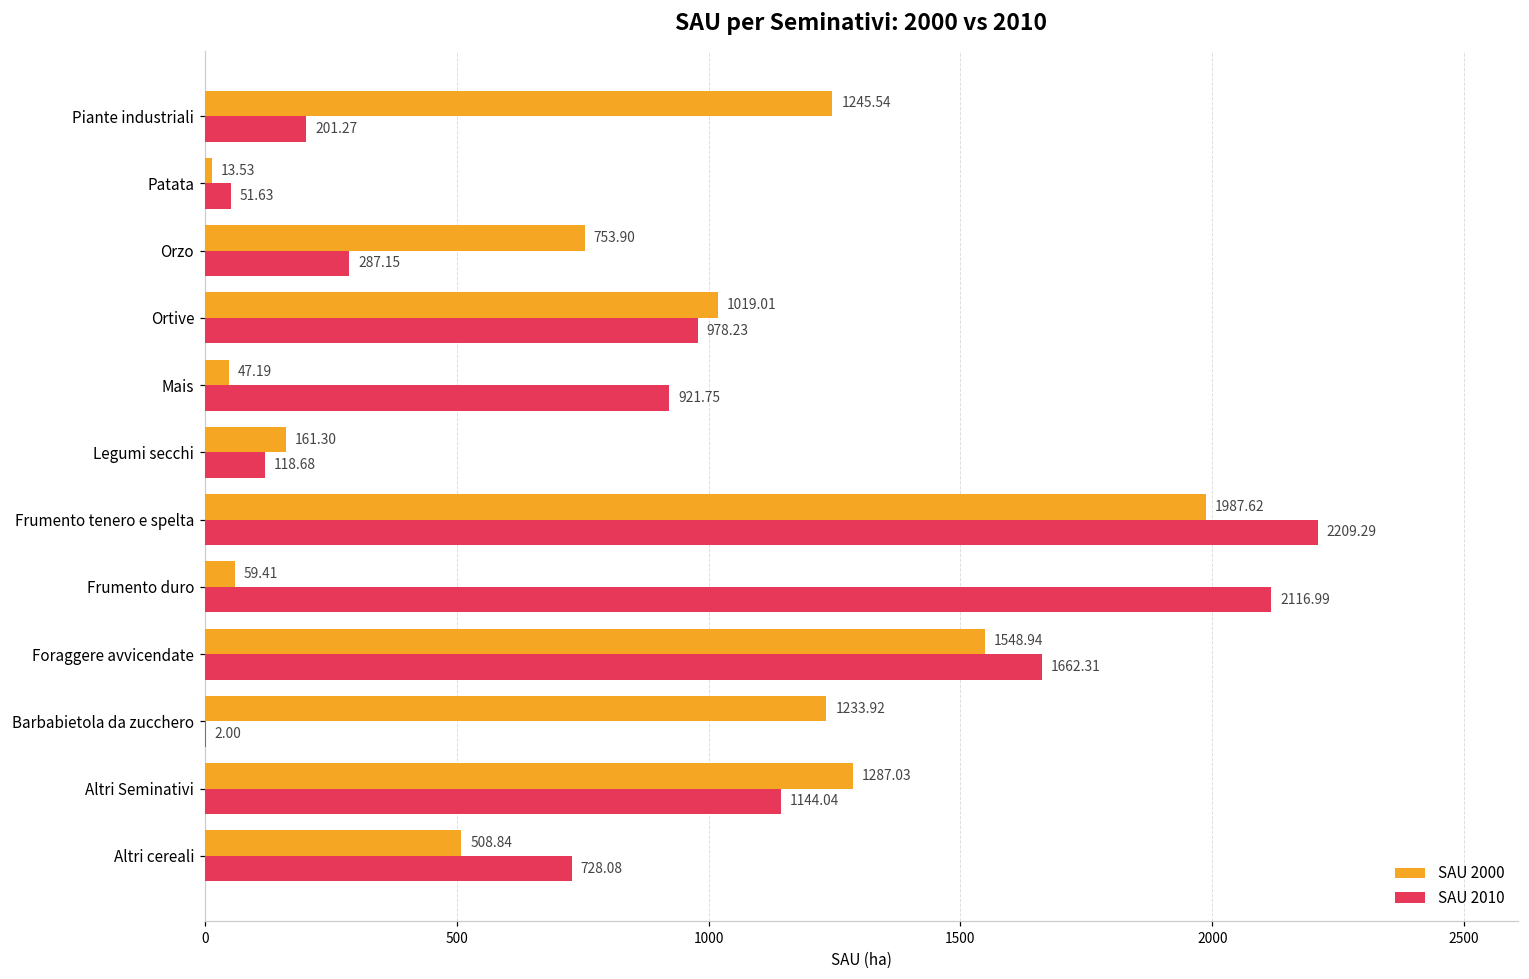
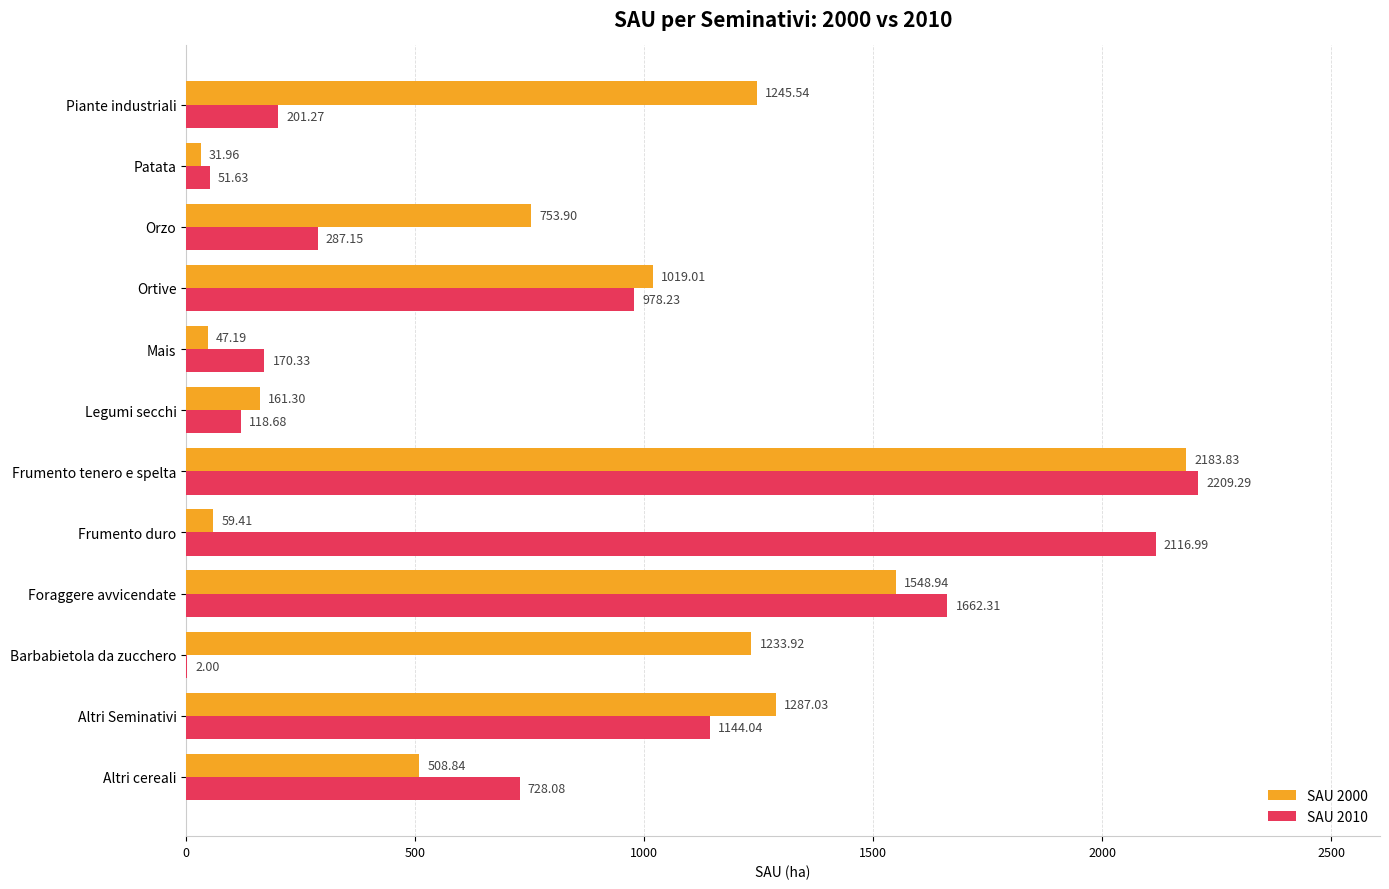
  {
    "SAU 2000": {
      "Piante industriali": 1245.54,
-     "Patata": 13.53,
+     "Patata": 31.96,
      "Orzo": 753.90,
      "Ortive": 1019.01,
      "Mais": 47.19,
      "Legumi secchi": 161.30,
-     "Frumento tenero e spelta": 1987.62,
+     "Frumento tenero e spelta": 2183.83,
      "Frumento duro": 59.41,
      "Foraggere avvicendate": 1548.94,
      "Barbabietola da zucchero": 1233.92,
      "Altri Seminativi": 1287.03,
      "Altri cereali": 508.84
    },
    "SAU 2010": {
      "Piante industriali": 201.27,
      "Patata": 51.63,
      "Orzo": 287.15,
      "Ortive": 978.23,
-     "Mais": 921.75,
+     "Mais": 170.33,
      "Legumi secchi": 118.68,
      "Frumento tenero e spelta": 2209.29,
      "Frumento duro": 2116.99,
      "Foraggere avvicendate": 1662.31,
      "Barbabietola da zucchero": 2.00,
      "Altri Seminativi": 1144.04,
      "Altri cereali": 728.08
    }
  }
